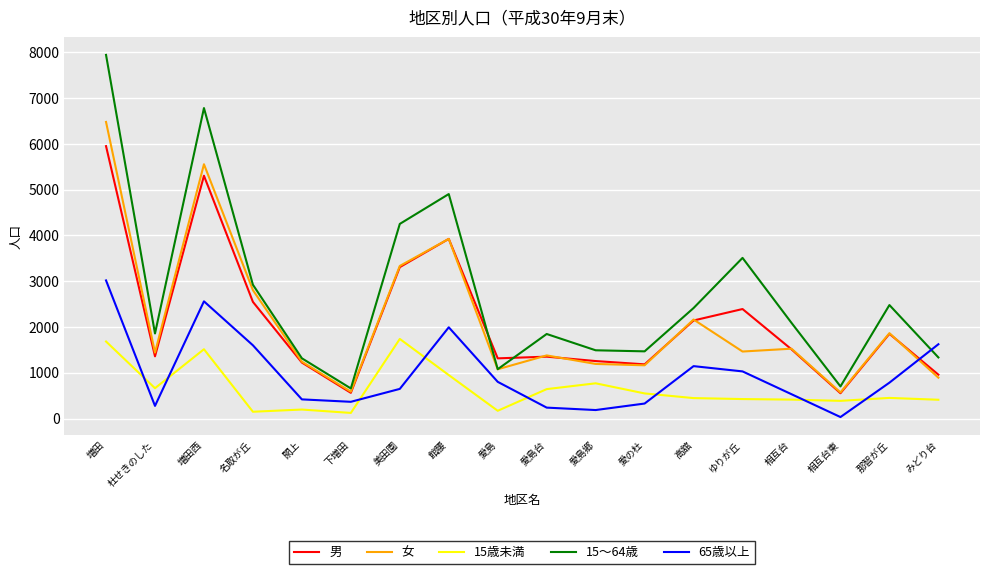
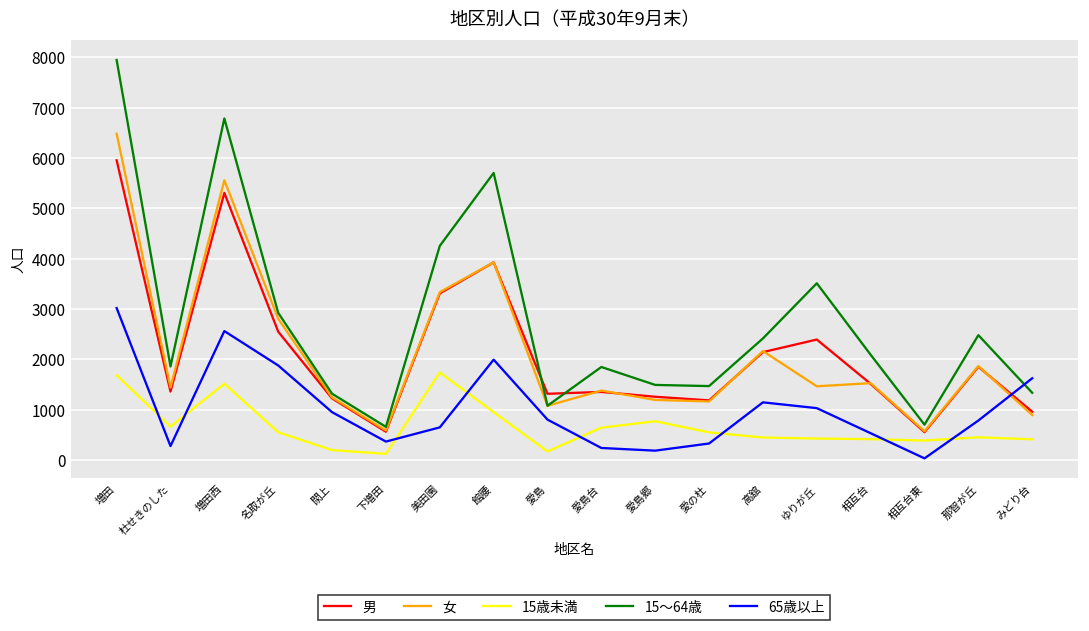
  {
    "男": {
      "増田": 6000,
      "杜せきのした": 1400,
      "増田西": 5300,
      "名取が丘": 2600,
      "愛島": 1300,
      "愛島郷": 1300,
      "ゆりが丘": 2400,
      "みどり台": 1000
    },
    "女": {
      "増田": 6500,
      "杜せきのした": 1400,
      "増田西": 5600,
      "名取が丘": 2800,
      "愛島郷": 1200,
      "ゆりが丘": 1500,
      "みどり台": 900
    },
    "15歳未満": {
      "増田": 1700,
      "杜せきのした": 700,
      "増田西": 1500,
-     "名取が丘": 200,
+     "名取が丘": 600,
      "閖上": 200,
      "下増田": 100,
      "美田園": 1700,
      "館腰": 1000,
      "愛島": 200,
      "愛島台": 600,
      "愛島郷": 800,
      "愛の杜": 600,
      "高舘": 400,
      "ゆりが丘": 400,
      "相互台": 400,
      "相互台東": 400,
      "那智が丘": 500,
      "みどり台": 400
    },
    "15～64歳": {
      "増田": 7900,
      "杜せきのした": 1900,
      "増田西": 6800,
      "名取が丘": 2900,
      "閖上": 1300,
      "下増田": 700,
      "美田園": 4300,
-     "館腰": 4900,
+     "館腰": 5700,
      "愛島台": 1800,
      "愛島郷": 1500,
      "愛の杜": 1500,
      "高舘": 2400,
      "ゆりが丘": 3500,
      "相互台": 2100,
      "相互台東": 700,
      "那智が丘": 2500,
      "みどり台": 1300
    },
    "65歳以上": {
      "増田": 3000,
      "杜せきのした": 300,
      "増田西": 2600,
-     "名取が丘": 1600,
-     "閖上": 400,
+     "名取が丘": 1900,
+     "閖上": 1000,
      "下増田": 400,
      "美田園": 700,
      "館腰": 2000,
      "愛島": 800,
      "愛島台": 200,
      "愛島郷": 200,
      "愛の杜": 300,
      "高舘": 1100,
      "ゆりが丘": 1000,
      "相互台": 500,
      "相互台東": 0,
      "那智が丘": 800,
      "みどり台": 1600
    }
  }
